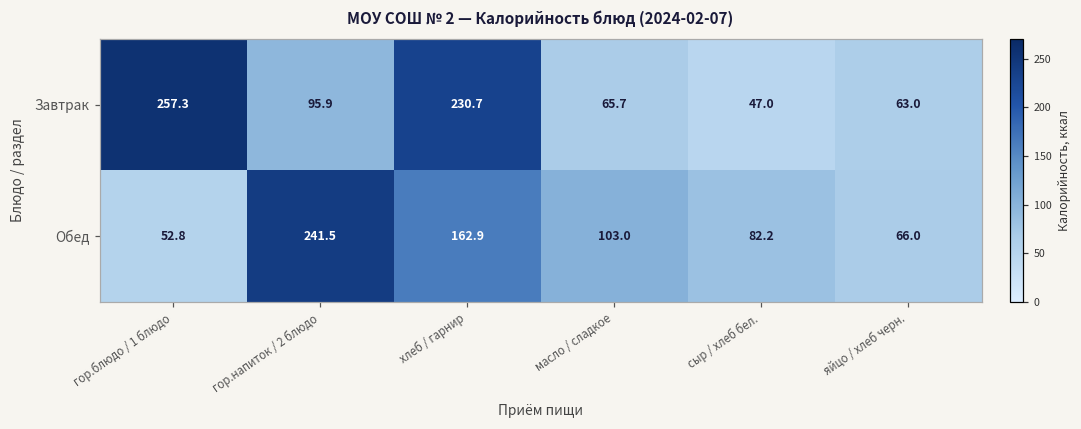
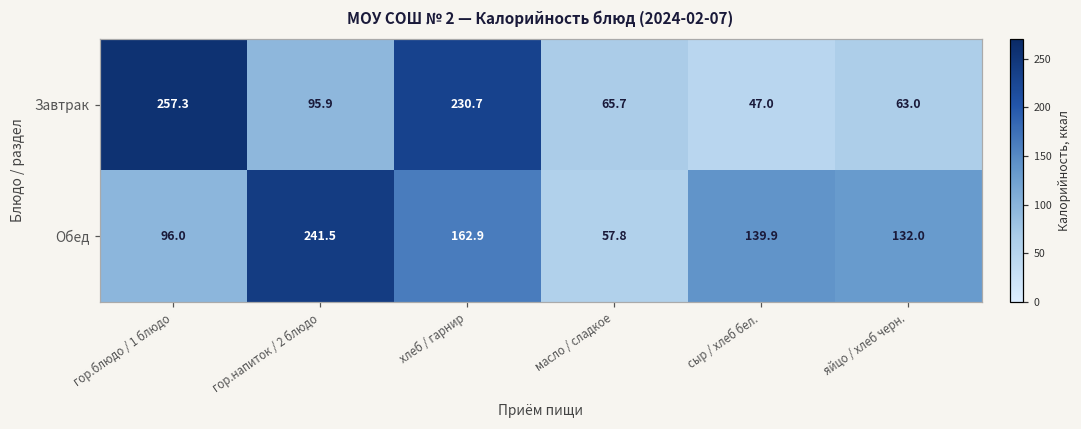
  {
    "Завтрак": {
      "гор.блюдо / 1 блюдо": 257.3,
      "гор.напиток / 2 блюдо": 95.9,
      "хлеб / гарнир": 230.7,
      "масло / сладкое": 65.7,
      "сыр / хлеб бел.": 47.0,
      "яйцо / хлеб черн.": 63.0
    },
    "Обед": {
-     "гор.блюдо / 1 блюдо": 52.8,
+     "гор.блюдо / 1 блюдо": 96.0,
      "гор.напиток / 2 блюдо": 241.5,
      "хлеб / гарнир": 162.9,
-     "масло / сладкое": 103.0,
-     "сыр / хлеб бел.": 82.2,
-     "яйцо / хлеб черн.": 66.0
+     "масло / сладкое": 57.8,
+     "сыр / хлеб бел.": 139.9,
+     "яйцо / хлеб черн.": 132.0
    }
  }
